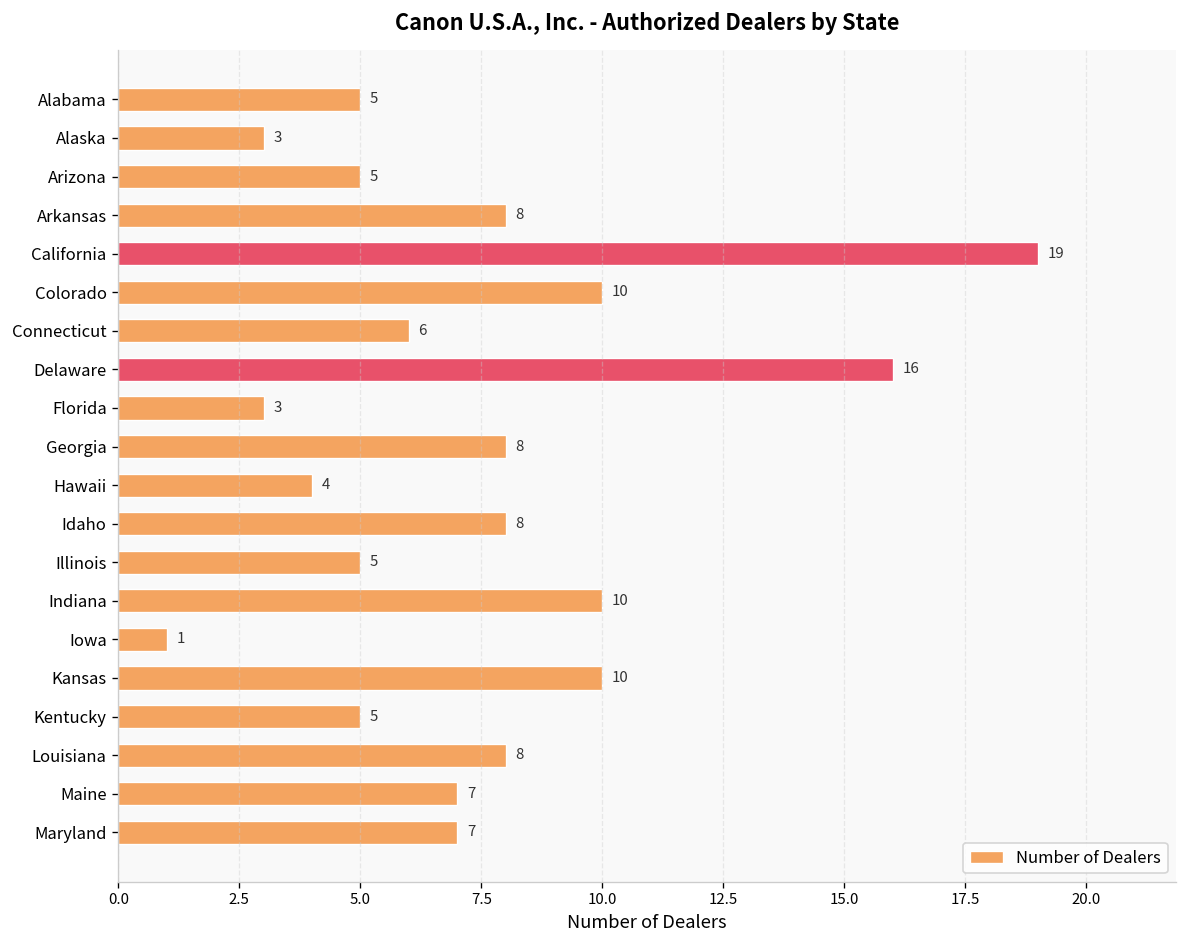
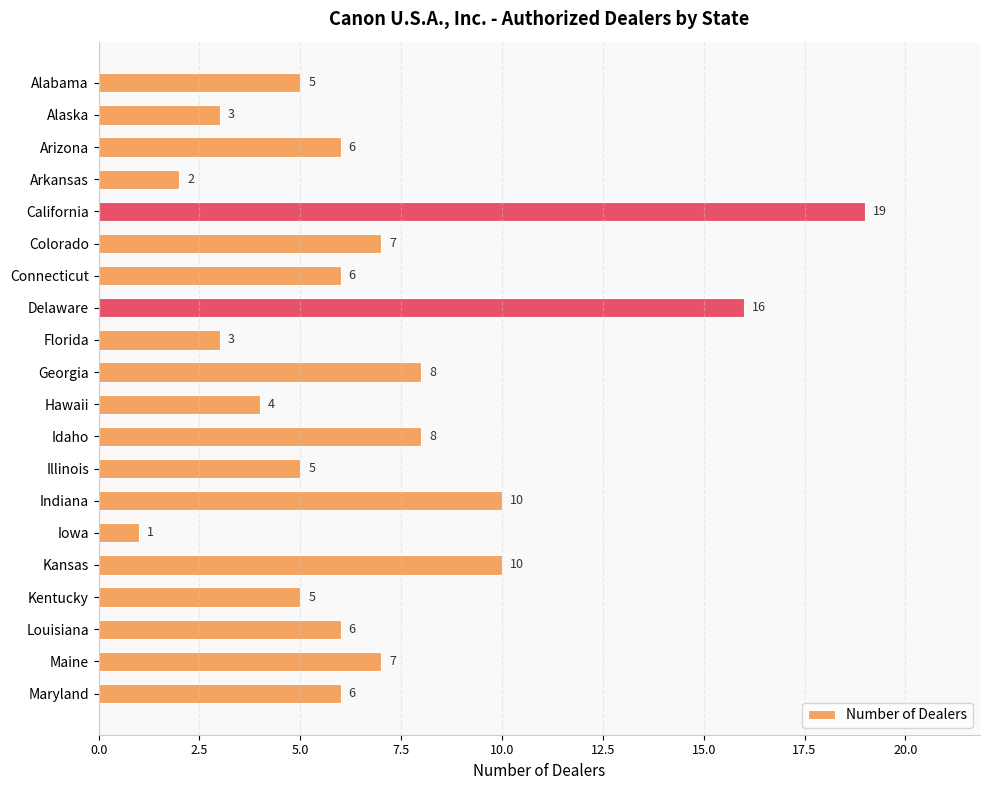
  {
    "Alabama": 5,
    "Alaska": 3,
-   "Arizona": 5,
-   "Arkansas": 8,
+   "Arizona": 6,
+   "Arkansas": 2,
    "California": 19,
-   "Colorado": 10,
+   "Colorado": 7,
    "Connecticut": 6,
    "Delaware": 16,
    "Florida": 3,
    "Georgia": 8,
    "Hawaii": 4,
    "Idaho": 8,
    "Illinois": 5,
    "Indiana": 10,
    "Iowa": 1,
    "Kansas": 10,
    "Kentucky": 5,
-   "Louisiana": 8,
+   "Louisiana": 6,
    "Maine": 7,
-   "Maryland": 7
+   "Maryland": 6
  }
